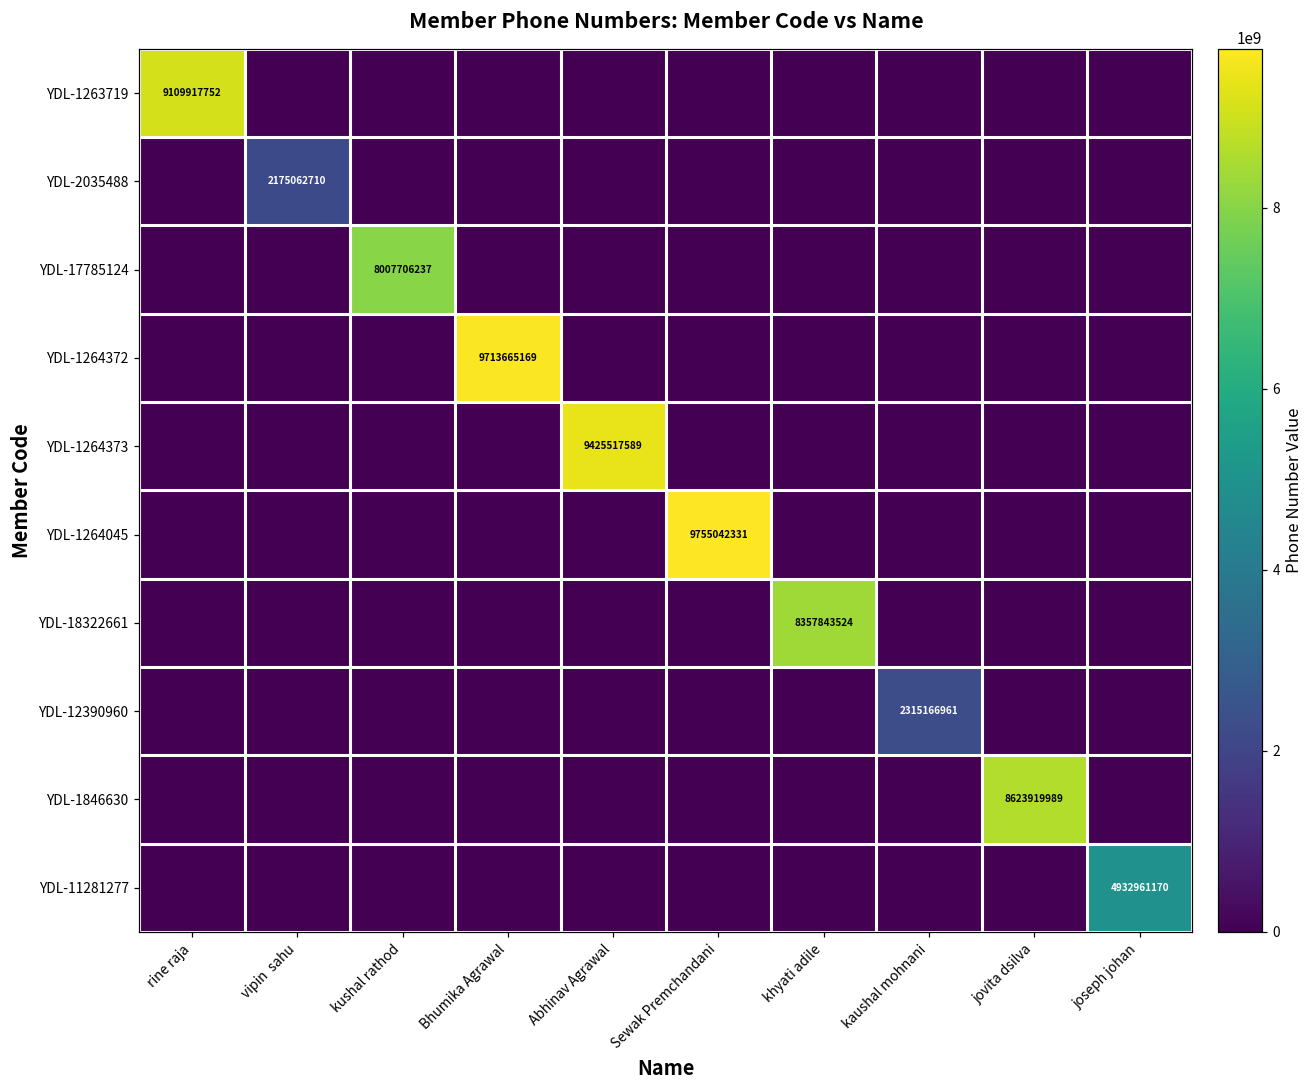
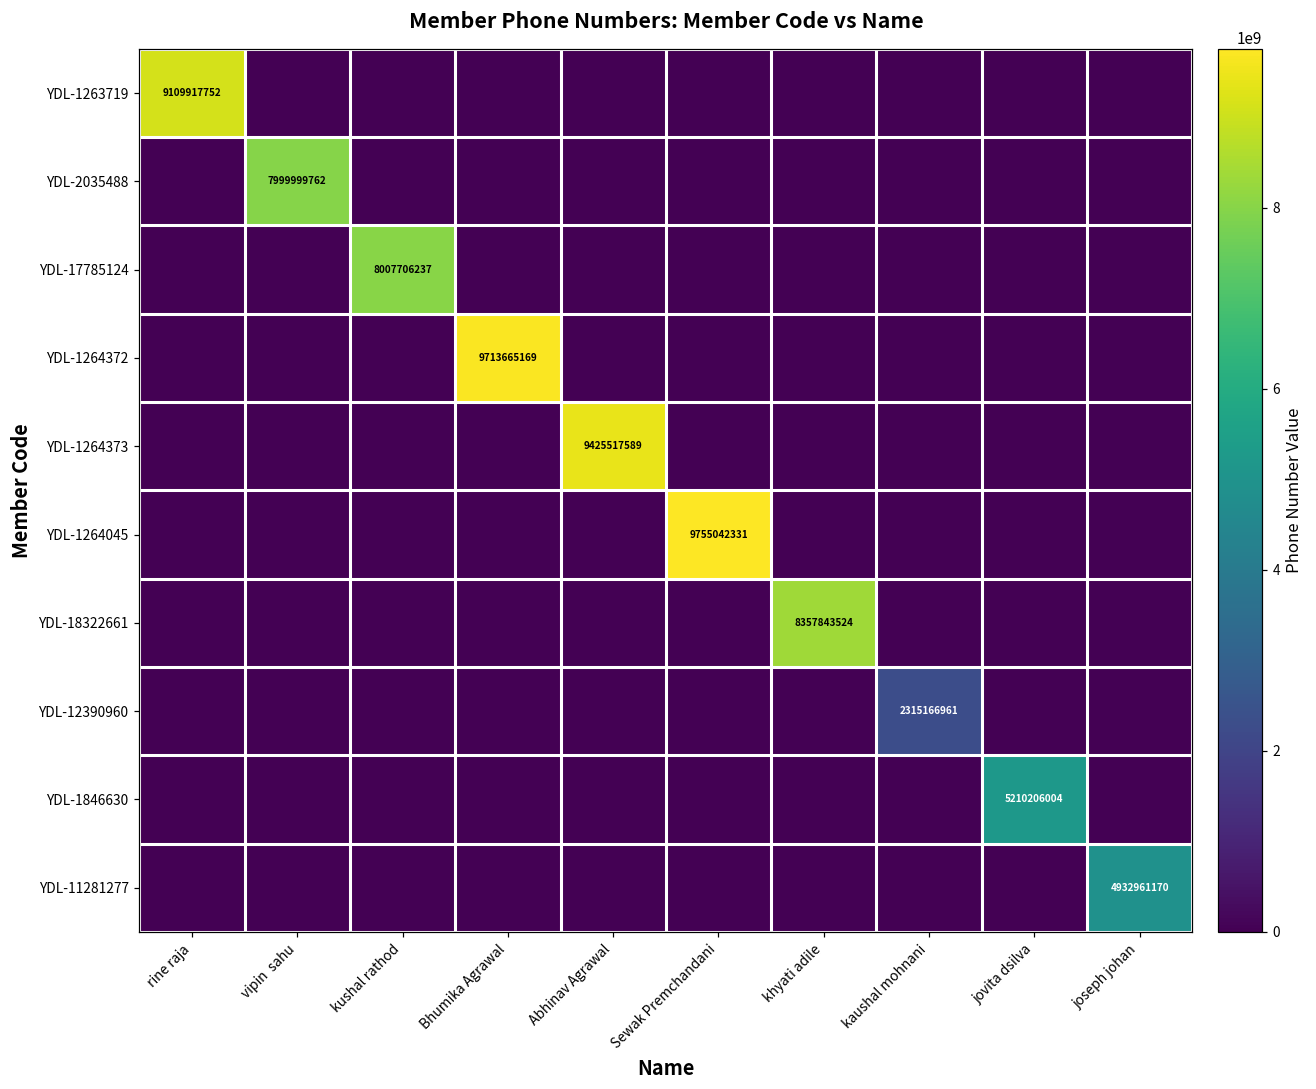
  {
    "YDL-1263719": {
      "rine raja": 9109917752
    },
    "YDL-2035488": {
-     "vipin sahu": 2175062710
+     "vipin sahu": 7999999762
    },
    "YDL-17785124": {
      "kushal rathod": 8007706237
    },
    "YDL-1264372": {
      "Bhumika Agrawal": 9713665169
    },
    "YDL-1264373": {
      "Abhinav Agrawal": 9425517589
    },
    "YDL-1264045": {
      "Sewak Premchandani": 9755042331
    },
    "YDL-18322661": {
      "khyati adile": 8357843524
    },
    "YDL-12390960": {
      "kaushal mohnani": 2315166961
    },
    "YDL-1846630": {
-     "jovita dsilva": 8623919989
+     "jovita dsilva": 5210206004
    },
    "YDL-11281277": {
      "joseph johan": 4932961170
    }
  }
